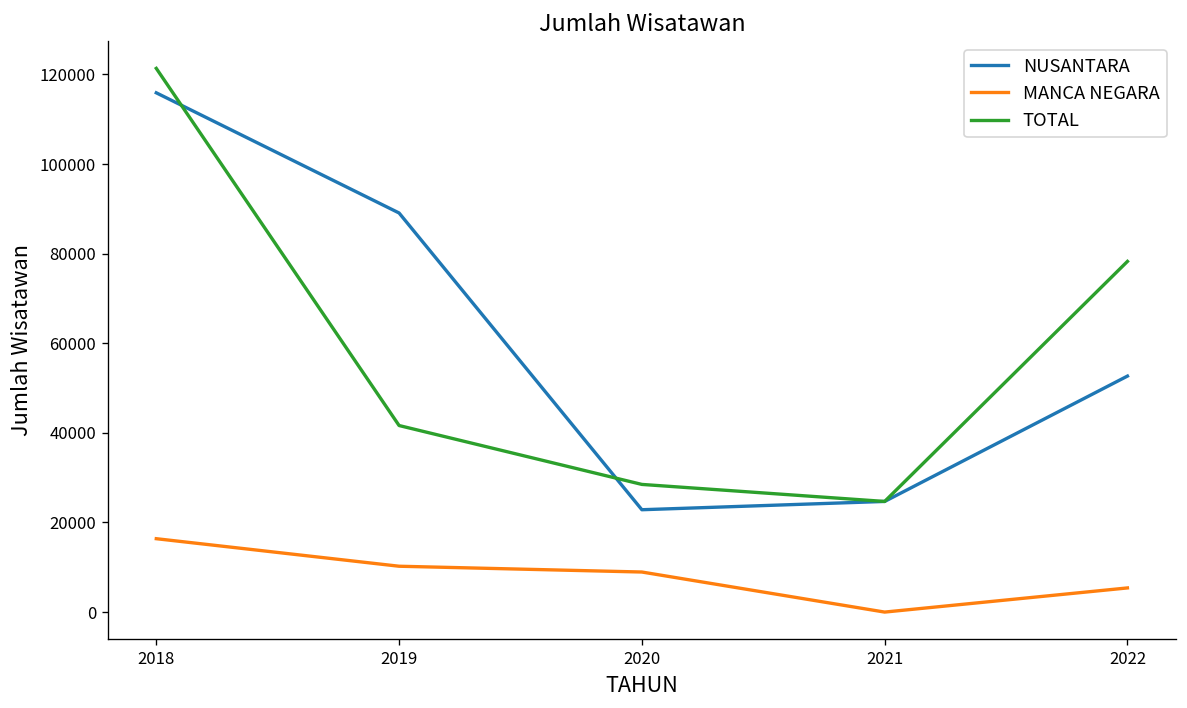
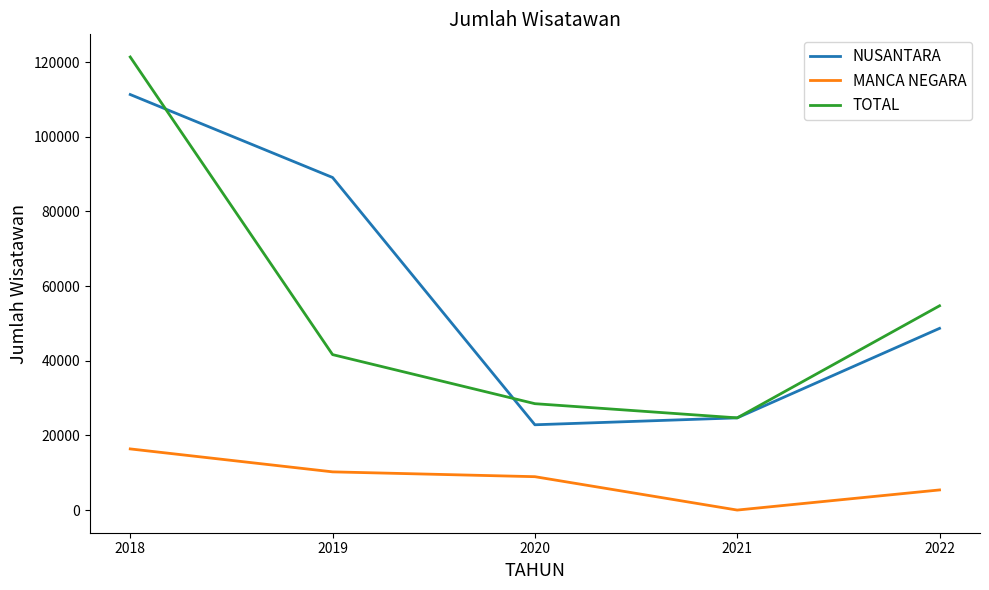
  {
    "NUSANTARA": {
-     "2018": 116000,
+     "2018": 111000,
      "2019": 89000,
      "2020": 23000,
-     "2022": 53000
+     "2022": 49000
    },
    "MANCA NEGARA": {
      "2018": 16000,
      "2019": 10000,
      "2020": 9000,
      "2021": 0,
      "2022": 5000
    },
    "TOTAL": {
      "2018": 121000,
      "2019": 42000,
      "2020": 28000,
-     "2022": 78000
+     "2022": 55000
    }
  }
